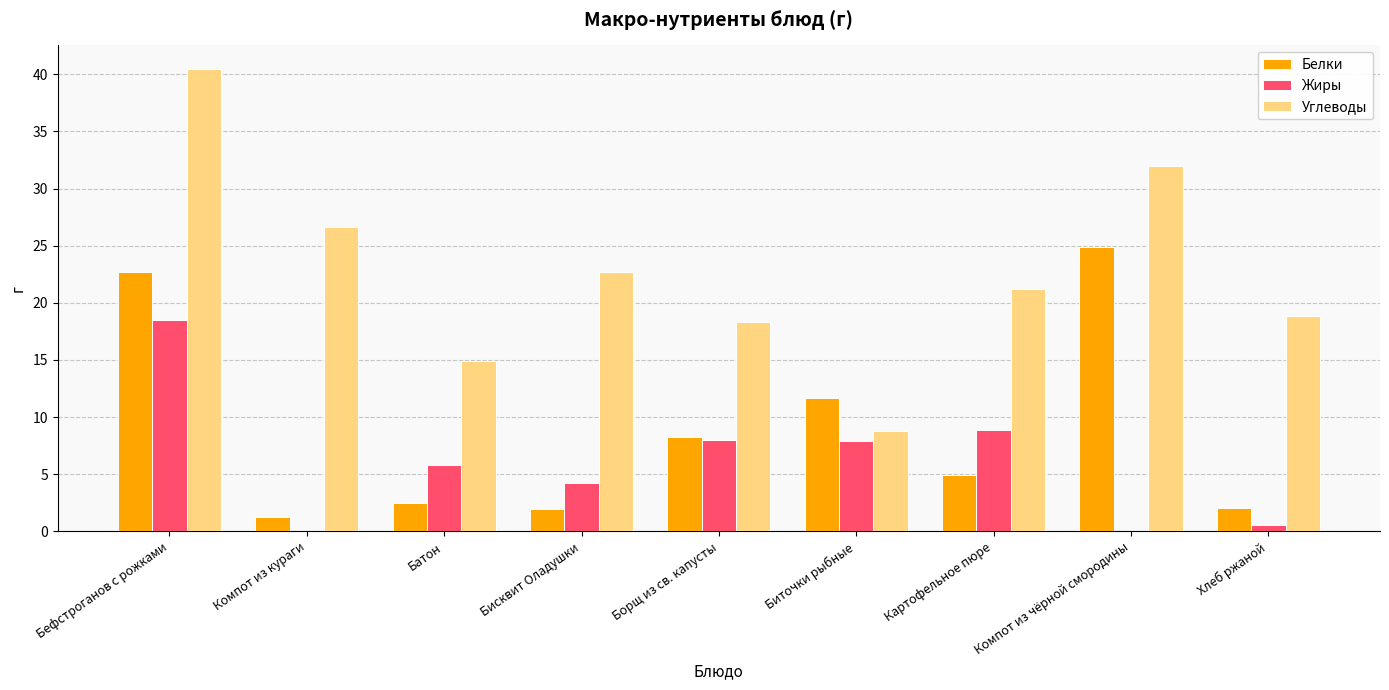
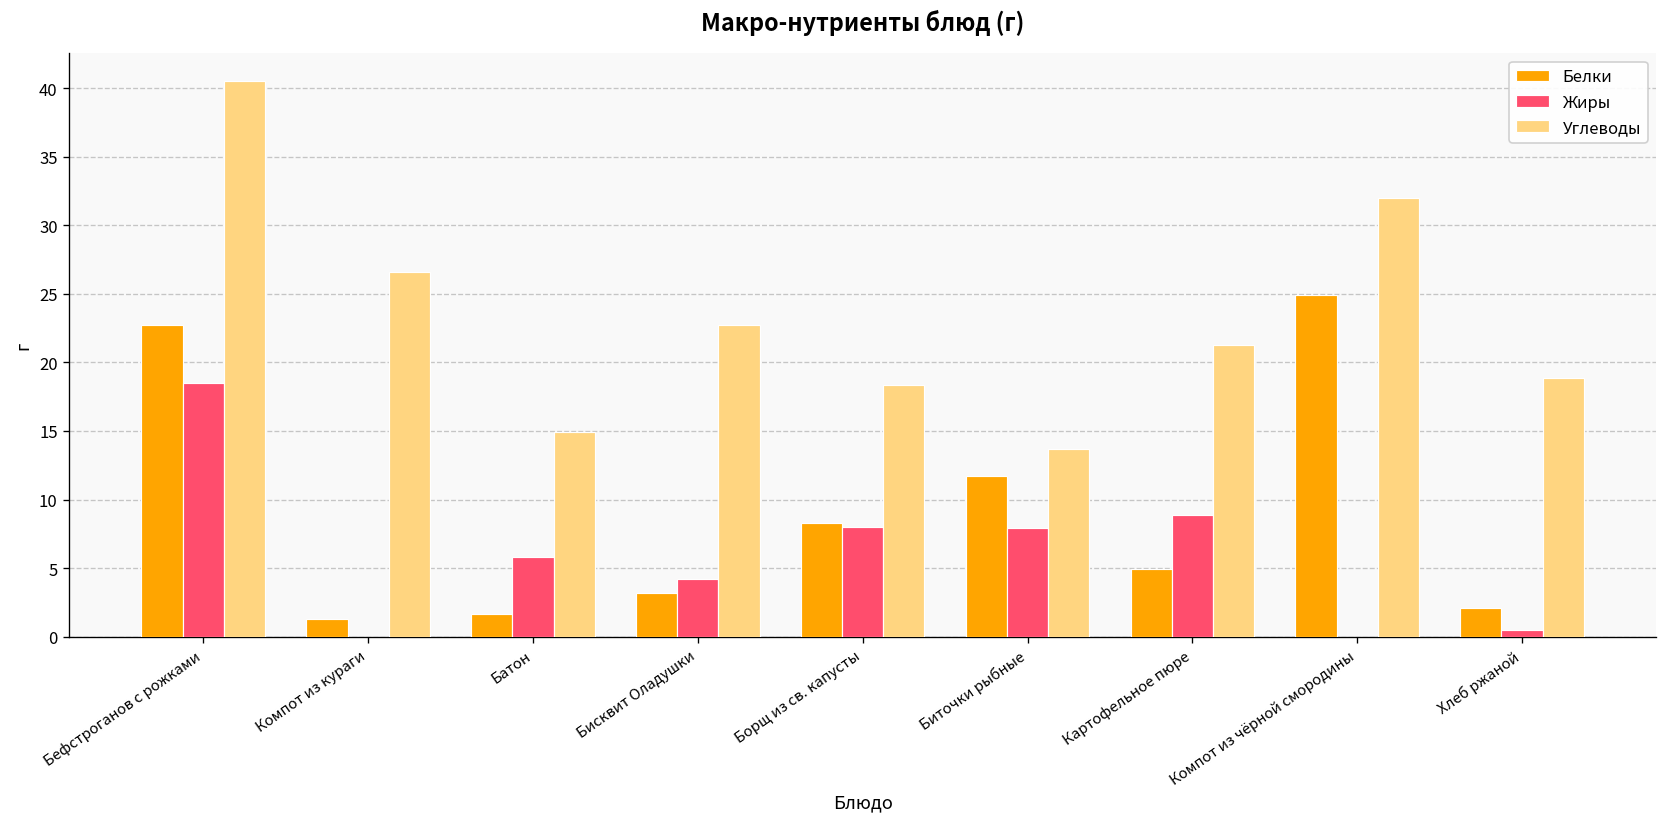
  {
    "Белки": {
      "Бефстроганов с рожками": 22.7,
      "Компот из кураги": 1.3,
-     "Батон": 2.4,
-     "Бисквит Оладушки": 2.0,
+     "Батон": 1.7,
+     "Бисквит Оладушки": 3.2,
      "Борщ из св. капусты": 8.3,
      "Биточки рыбные": 11.7,
      "Картофельное пюре": 4.9,
      "Компот из чёрной смородины": 24.9,
      "Хлеб ржаной": 2.1
    },
    "Жиры": {
      "Бефстроганов с рожками": 18.5,
      "Компот из кураги": 0.0,
      "Батон": 5.8,
      "Бисквит Оладушки": 4.2,
      "Борщ из св. капусты": 8.0,
      "Биточки рыбные": 7.9,
      "Картофельное пюре": 8.9,
      "Компот из чёрной смородины": 0.0,
      "Хлеб ржаной": 0.5
    },
    "Углеводы": {
      "Бефстроганов с рожками": 40.5,
      "Компот из кураги": 26.6,
      "Батон": 15.0,
      "Бисквит Оладушки": 22.7,
      "Борщ из св. капусты": 18.3,
-     "Биточки рыбные": 8.8,
+     "Биточки рыбные": 13.7,
      "Картофельное пюре": 21.2,
      "Компот из чёрной смородины": 32.0,
      "Хлеб ржаной": 18.9
    }
  }
